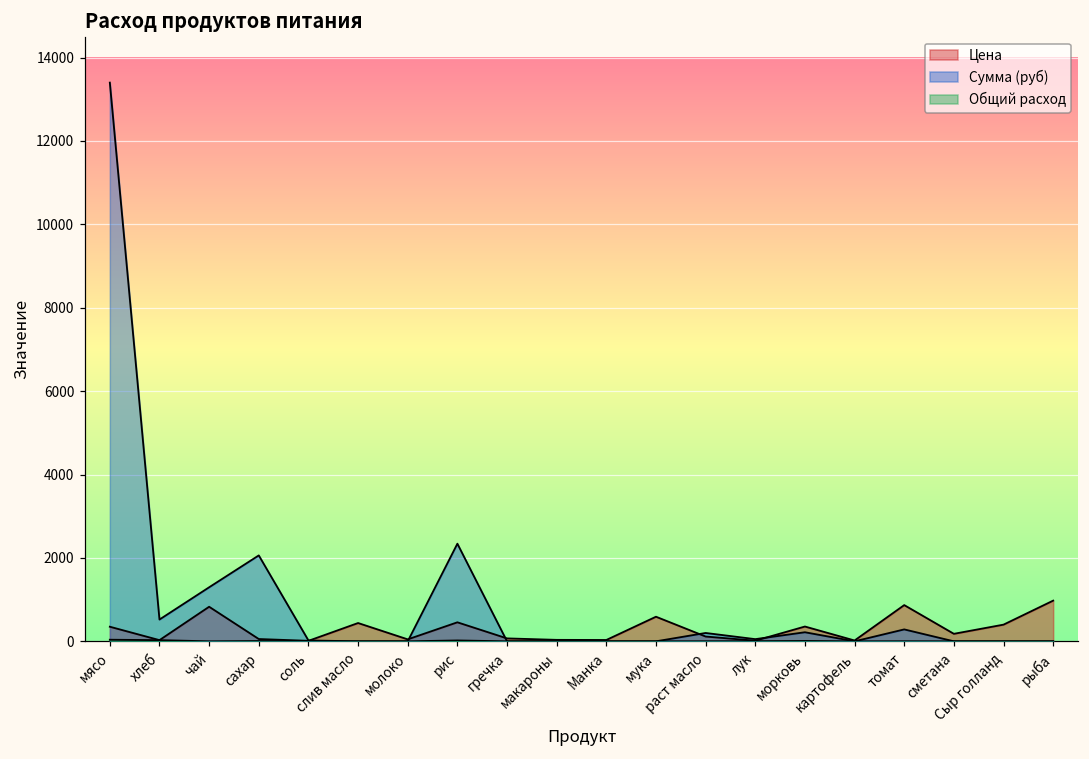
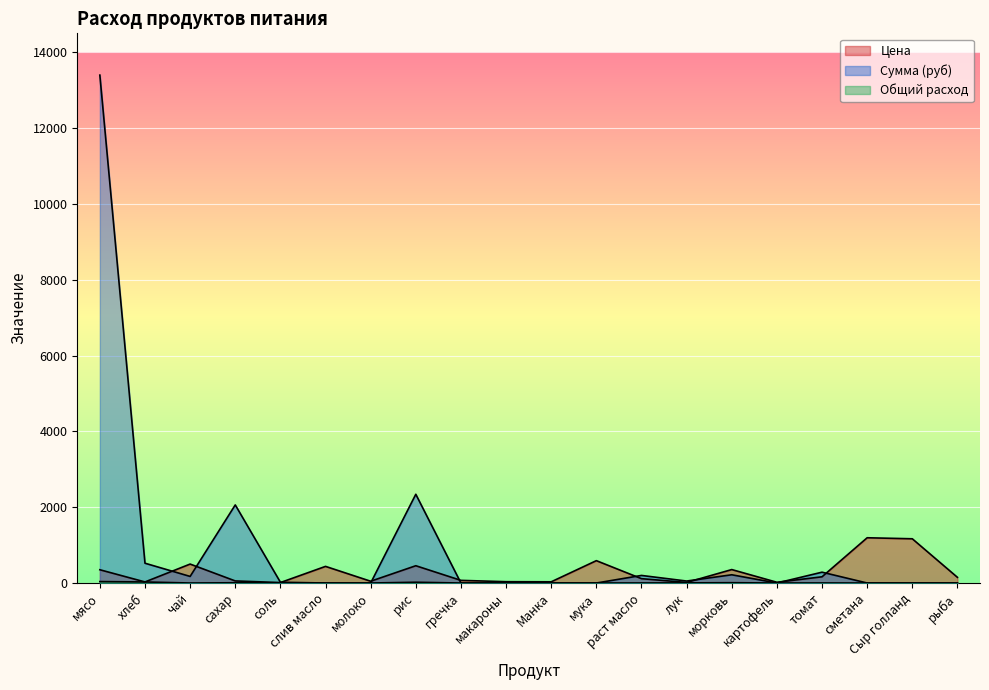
  {
    "Цена": {
      "мясо": 400,
-     "чай": 800,
+     "чай": 500,
      "слив масло": 400,
      "рис": 500,
      "гречка": 100,
      "мука": 600,
      "раст масло": 100,
      "морковь": 400,
-     "томат": 900,
-     "сметана": 200,
-     "Сыр голланд": 400,
-     "рыба": 1000
+     "томат": 200,
+     "сметана": 1200,
+     "Сыр голланд": 1200,
+     "рыба": 200
    },
    "Сумма (руб)": {
      "мясо": 13400,
      "хлеб": 500,
-     "чай": 1300,
+     "чай": 200,
      "сахар": 2100,
      "рис": 2300,
      "раст масло": 200,
      "морковь": 200,
      "томат": 300
    },
    "Общий расход": {
      "мясо": 0,
      "чай": 0,
      "рис": 0,
      "раст масло": 0,
      "морковь": 0,
      "томат": 0
    }
  }
